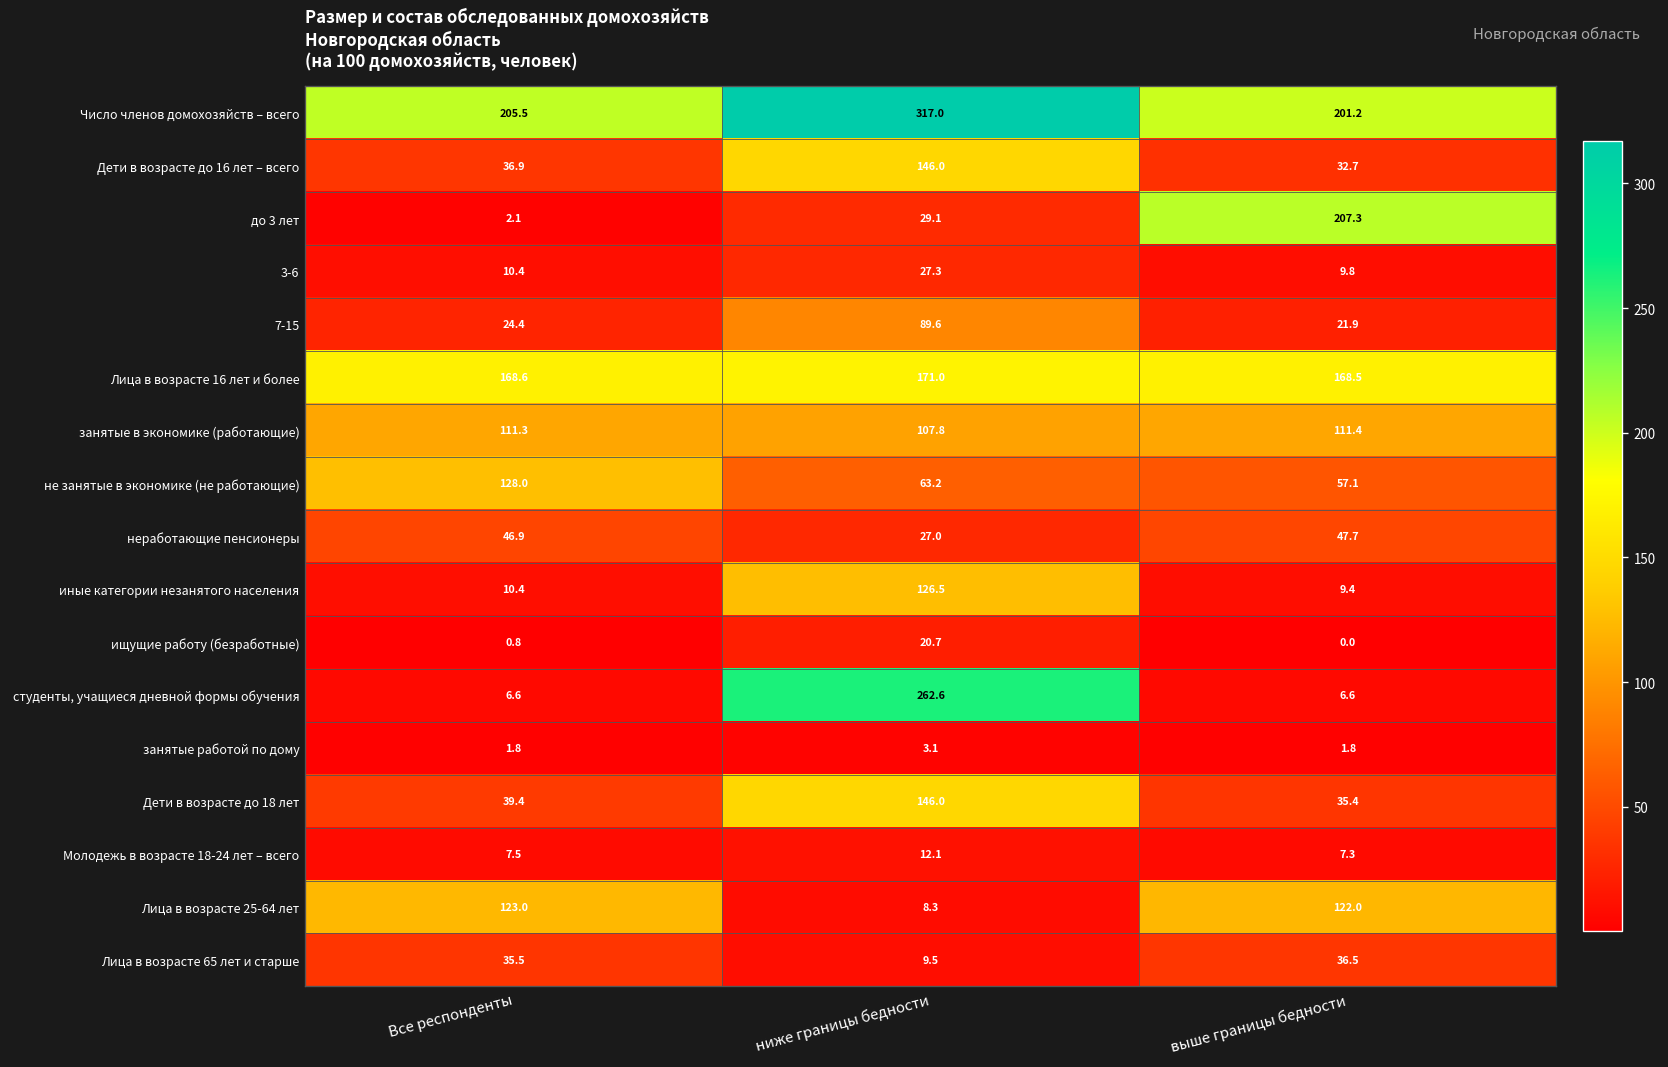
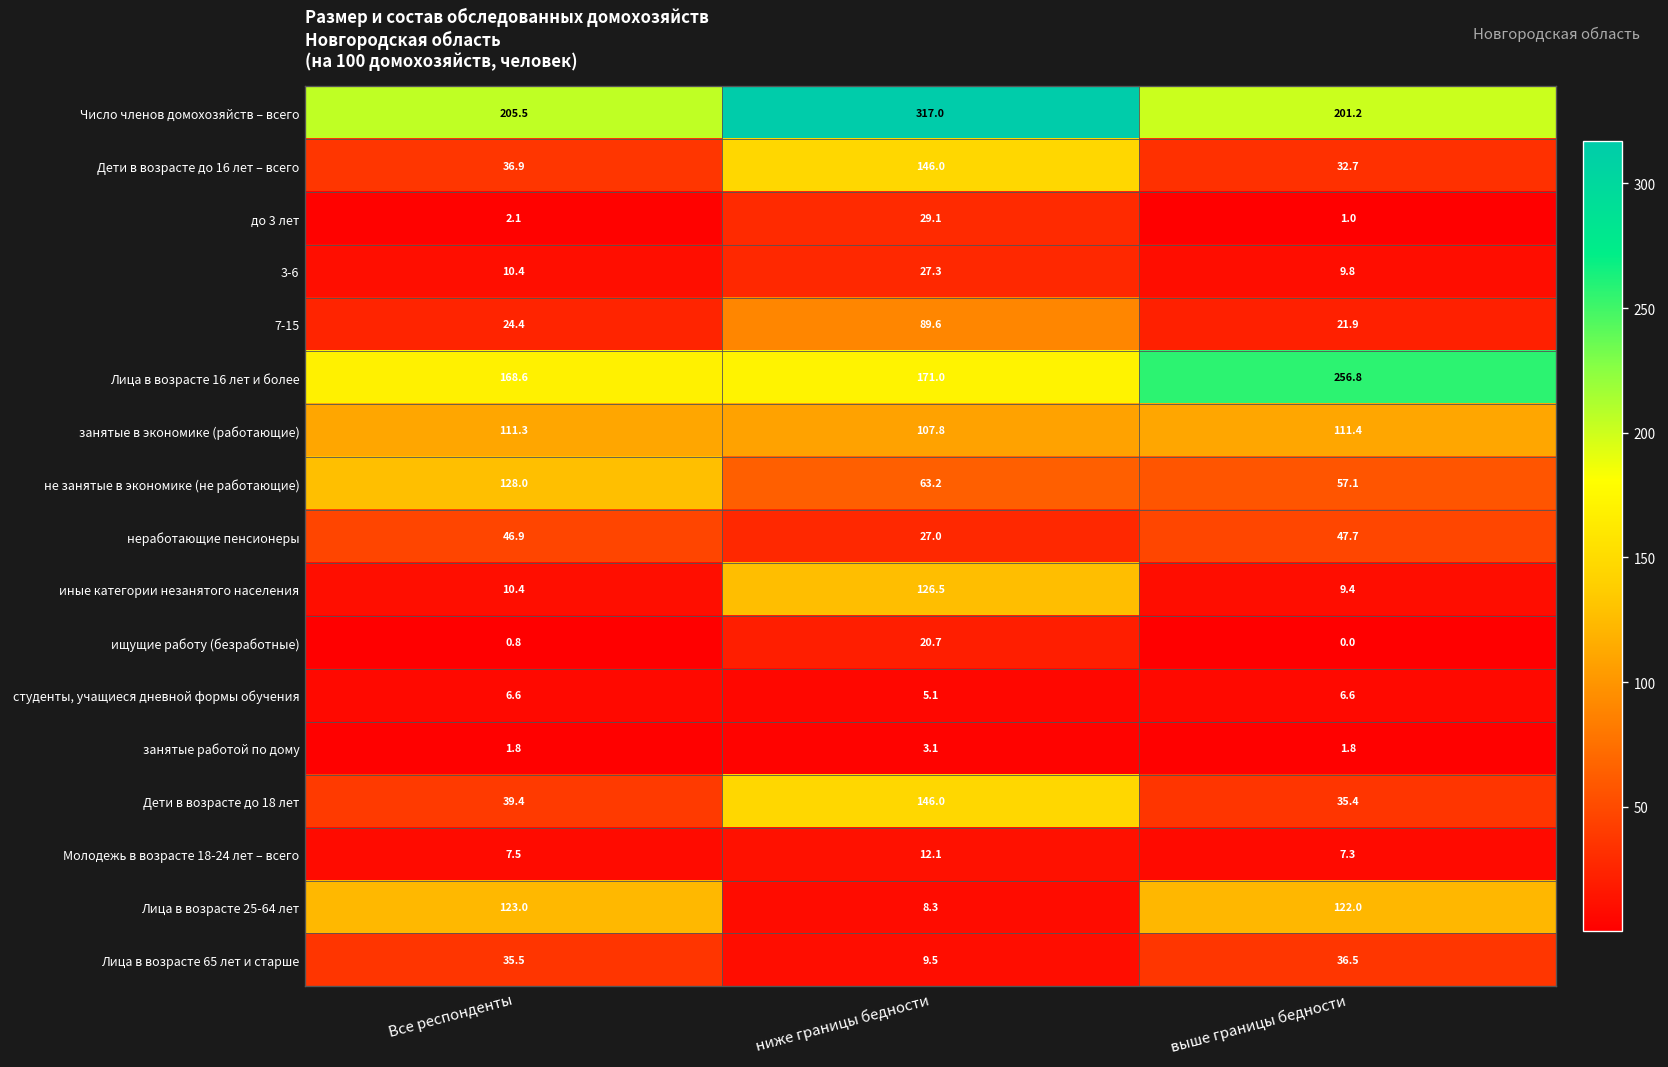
  {
    "Число членов домохозяйств – всего": {
      "Все респонденты": 205.5,
      "ниже границы бедности": 317.0,
      "выше границы бедности": 201.2
    },
    "Дети в возрасте до 16 лет – всего": {
      "Все респонденты": 36.9,
      "ниже границы бедности": 146.0,
      "выше границы бедности": 32.7
    },
    "до 3 лет": {
      "Все респонденты": 2.1,
      "ниже границы бедности": 29.1,
-     "выше границы бедности": 207.3
+     "выше границы бедности": 1.0
    },
    "3-6": {
      "Все респонденты": 10.4,
      "ниже границы бедности": 27.3,
      "выше границы бедности": 9.8
    },
    "7-15": {
      "Все респонденты": 24.4,
      "ниже границы бедности": 89.6,
      "выше границы бедности": 21.9
    },
    "Лица в возрасте 16 лет и более": {
      "Все респонденты": 168.6,
      "ниже границы бедности": 171.0,
-     "выше границы бедности": 168.5
+     "выше границы бедности": 256.8
    },
    "занятые в экономике (работающие)": {
      "Все респонденты": 111.3,
      "ниже границы бедности": 107.8,
      "выше границы бедности": 111.4
    },
    "не занятые в экономике (не работающие)": {
      "Все респонденты": 128.0,
      "ниже границы бедности": 63.2,
      "выше границы бедности": 57.1
    },
    "неработающие пенсионеры": {
      "Все респонденты": 46.9,
      "ниже границы бедности": 27.0,
      "выше границы бедности": 47.7
    },
    "иные категории незанятого населения": {
      "Все респонденты": 10.4,
      "ниже границы бедности": 126.5,
      "выше границы бедности": 9.4
    },
    "ищущие работу (безработные)": {
      "Все респонденты": 0.8,
      "ниже границы бедности": 20.7,
      "выше границы бедности": 0.0
    },
    "студенты, учащиеся дневной формы обучения": {
      "Все респонденты": 6.6,
-     "ниже границы бедности": 262.6,
+     "ниже границы бедности": 5.1,
      "выше границы бедности": 6.6
    },
    "занятые работой по дому": {
      "Все респонденты": 1.8,
      "ниже границы бедности": 3.1,
      "выше границы бедности": 1.8
    },
    "Дети в возрасте до 18 лет": {
      "Все респонденты": 39.4,
      "ниже границы бедности": 146.0,
      "выше границы бедности": 35.4
    },
    "Молодежь в возрасте 18-24 лет – всего": {
      "Все респонденты": 7.5,
      "ниже границы бедности": 12.1,
      "выше границы бедности": 7.3
    },
    "Лица в возрасте 25-64 лет": {
      "Все респонденты": 123.0,
      "ниже границы бедности": 8.3,
      "выше границы бедности": 122.0
    },
    "Лица в возрасте 65 лет и старше": {
      "Все респонденты": 35.5,
      "ниже границы бедности": 9.5,
      "выше границы бедности": 36.5
    }
  }
